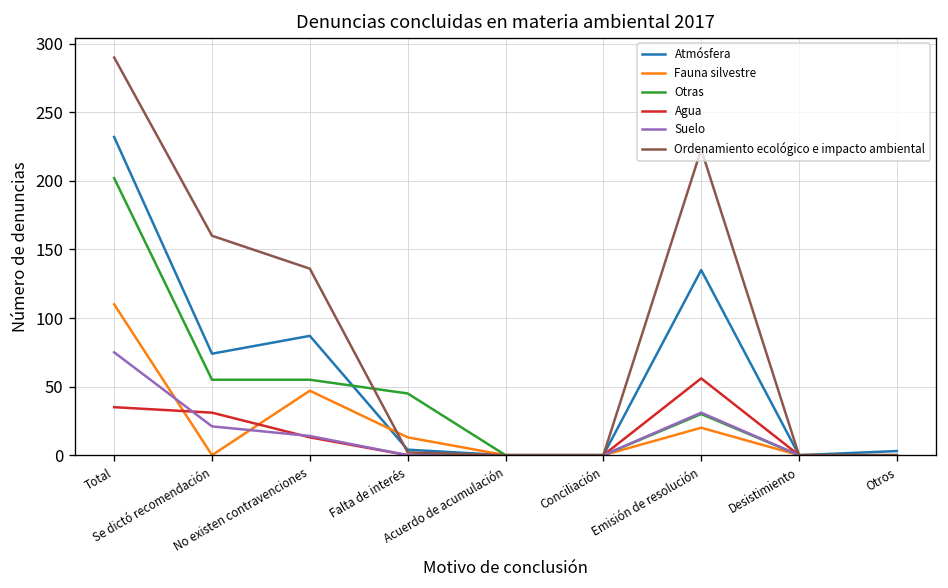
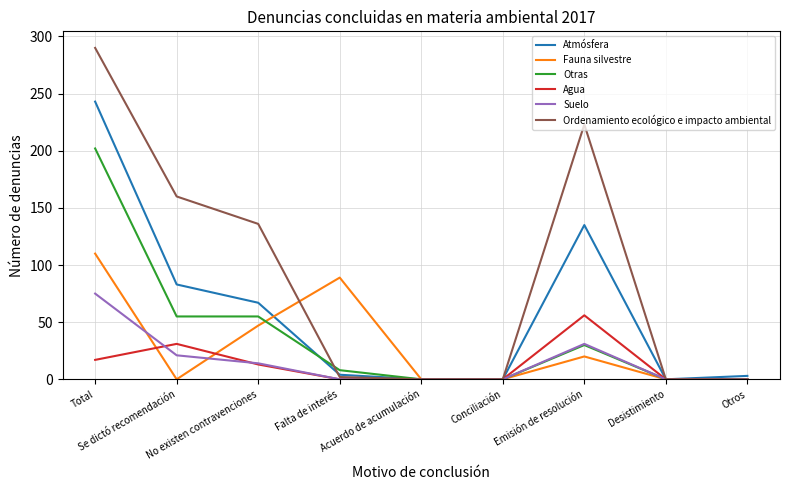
  {
    "Atmósfera": {
-     "Total": 232,
-     "Se dictó recomendación": 74,
-     "No existen contravenciones": 87,
+     "Total": 243,
+     "Se dictó recomendación": 83,
+     "No existen contravenciones": 67,
      "Emisión de resolución": 135,
      "Otros": 3
    },
    "Fauna silvestre": {
      "Total": 110,
      "Se dictó recomendación": 0,
      "No existen contravenciones": 47,
-     "Falta de interés": 13,
+     "Falta de interés": 89,
      "Emisión de resolución": 20
    },
    "Otras": {
      "Total": 202,
      "Se dictó recomendación": 55,
      "No existen contravenciones": 55,
-     "Falta de interés": 45
+     "Falta de interés": 8
    },
    "Agua": {
-     "Total": 35,
+     "Total": 17,
      "Se dictó recomendación": 31,
      "Emisión de resolución": 56
    },
    "Suelo": {
      "Total": 75,
      "Se dictó recomendación": 21
    },
    "Ordenamiento ecológico e impacto ambiental": {
      "Total": 290,
      "Se dictó recomendación": 160,
      "No existen contravenciones": 136
    }
  }
